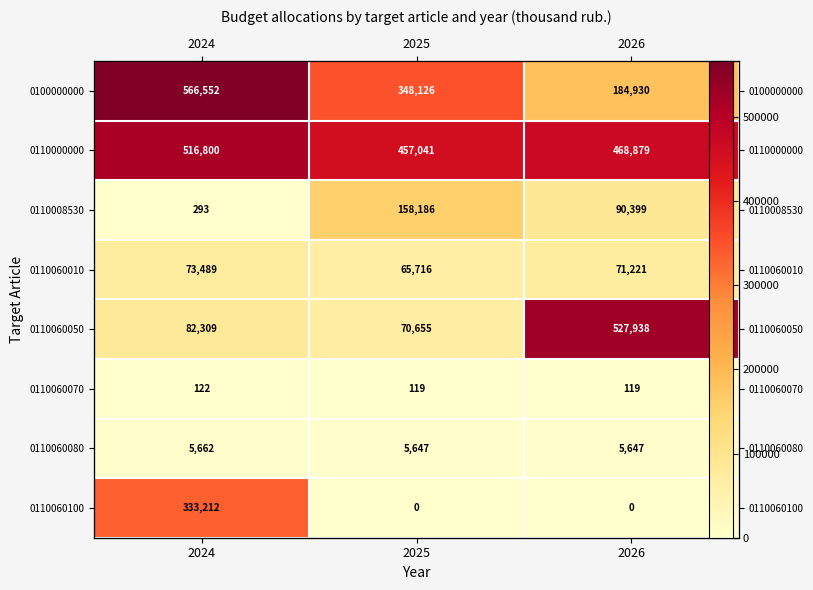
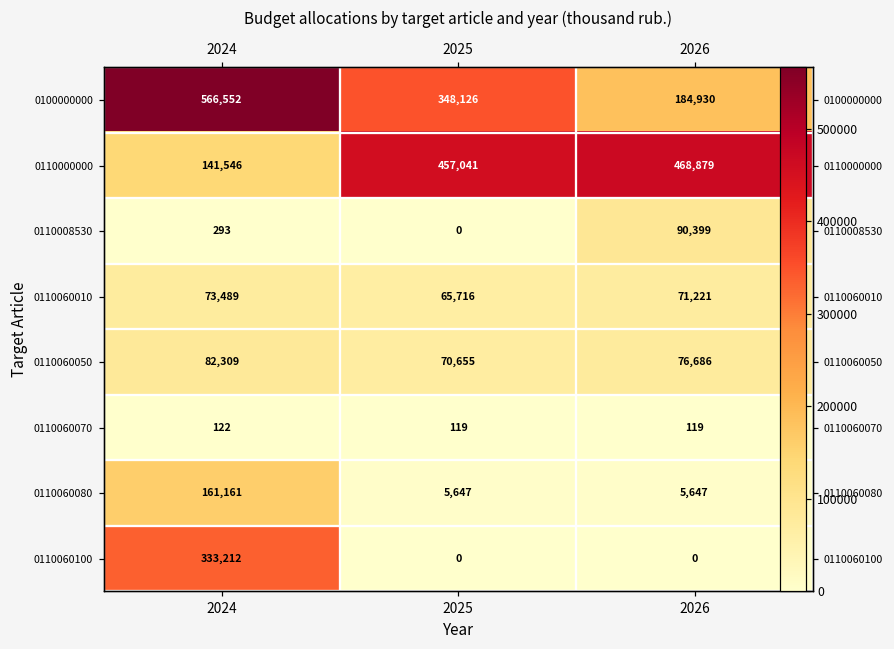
  {
    "0100000000": {
      "2024": "566,552",
      "2025": "348,126",
      "2026": "184,930"
    },
    "0110000000": {
-     "2024": "516,800",
+     "2024": "141,546",
      "2025": "457,041",
      "2026": "468,879"
    },
    "0110008530": {
      "2024": "293",
-     "2025": "158,186",
+     "2025": "0",
      "2026": "90,399"
    },
    "0110060010": {
      "2024": "73,489",
      "2025": "65,716",
      "2026": "71,221"
    },
    "0110060050": {
      "2024": "82,309",
      "2025": "70,655",
-     "2026": "527,938"
+     "2026": "76,686"
    },
    "0110060070": {
      "2024": "122",
      "2025": "119",
      "2026": "119"
    },
    "0110060080": {
-     "2024": "5,662",
+     "2024": "161,161",
      "2025": "5,647",
      "2026": "5,647"
    },
    "0110060100": {
      "2024": "333,212",
      "2025": "0",
      "2026": "0"
    }
  }
